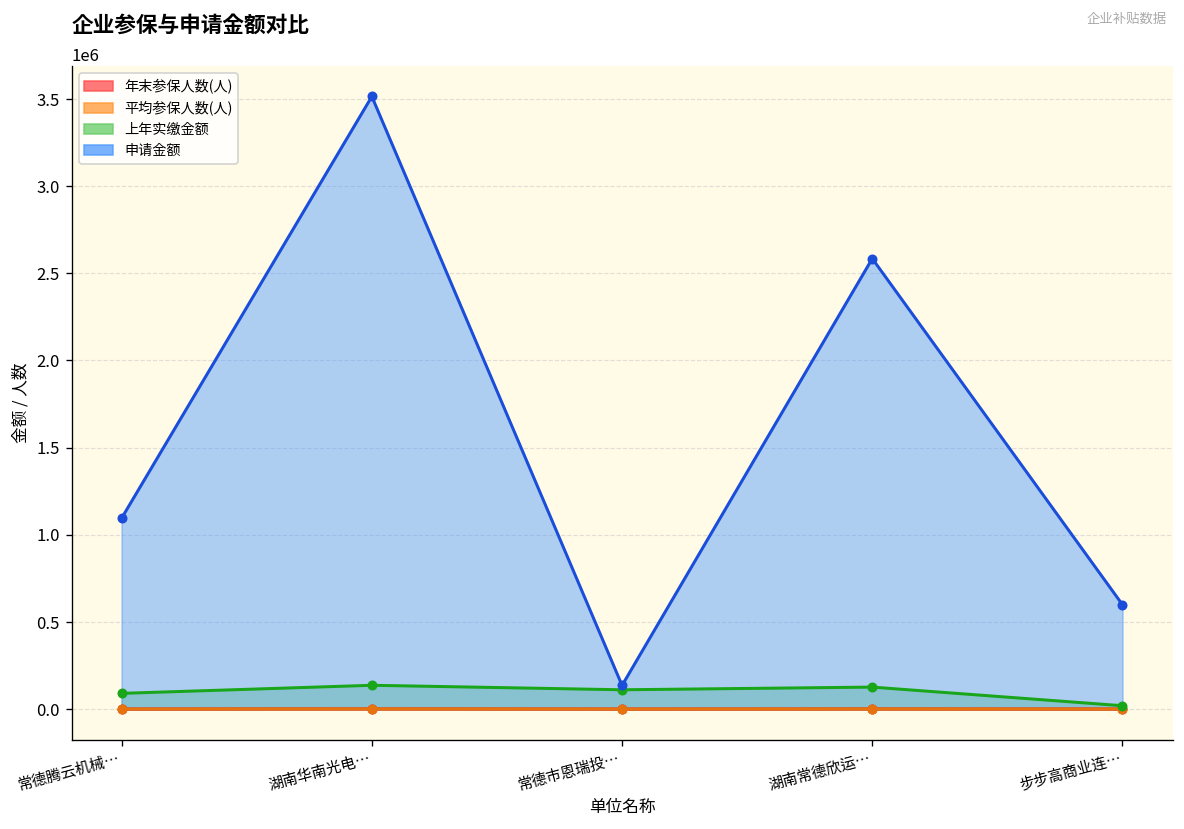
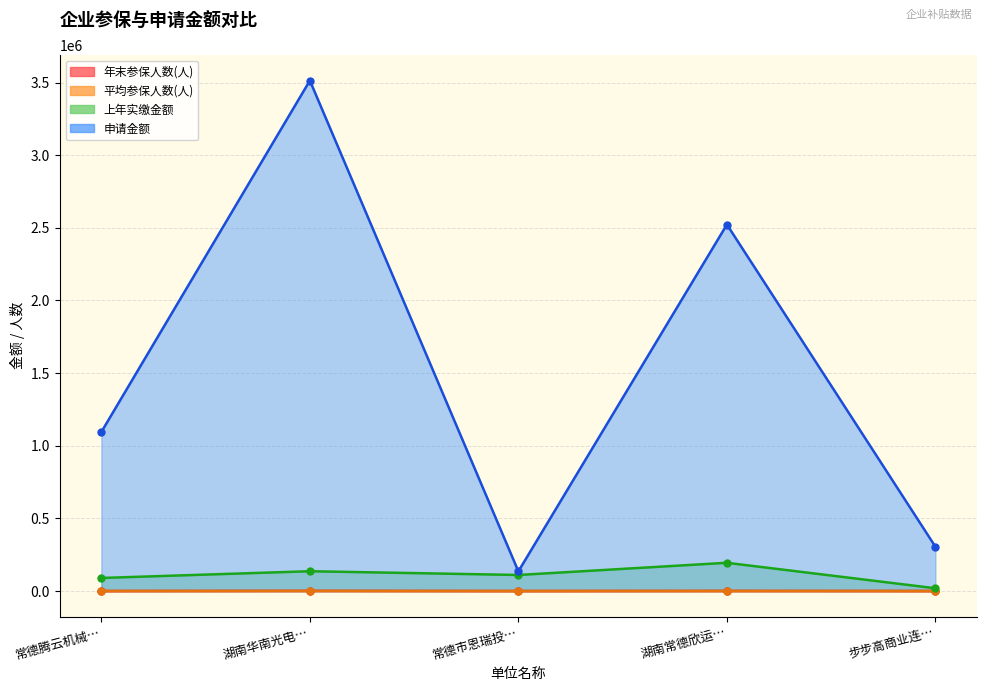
  {
    "平均参保人数(人)": {
      "常德腾云机械…": 0,
      "湖南华南光电…": 0,
      "常德市恩瑞投…": 0,
      "湖南常德欣运…": 0,
      "步步高商业连…": 0
    },
    "上年实缴金额": {
      "常德腾云机械…": 90000,
      "湖南华南光电…": 140000,
      "常德市恩瑞投…": 110000,
-     "湖南常德欣运…": 130000,
+     "湖南常德欣运…": 190000,
      "步步高商业连…": 20000
    },
    "申请金额": {
      "常德腾云机械…": 1090000,
      "湖南华南光电…": 3510000,
      "常德市恩瑞投…": 140000,
-     "湖南常德欣运…": 2580000,
-     "步步高商业连…": 600000
+     "湖南常德欣运…": 2520000,
+     "步步高商业连…": 300000
    }
  }
